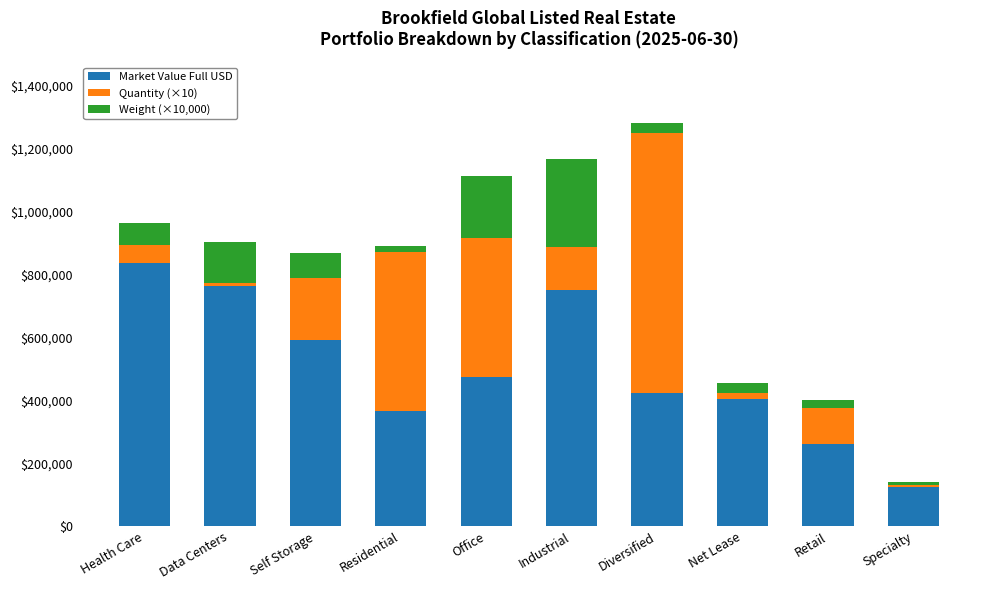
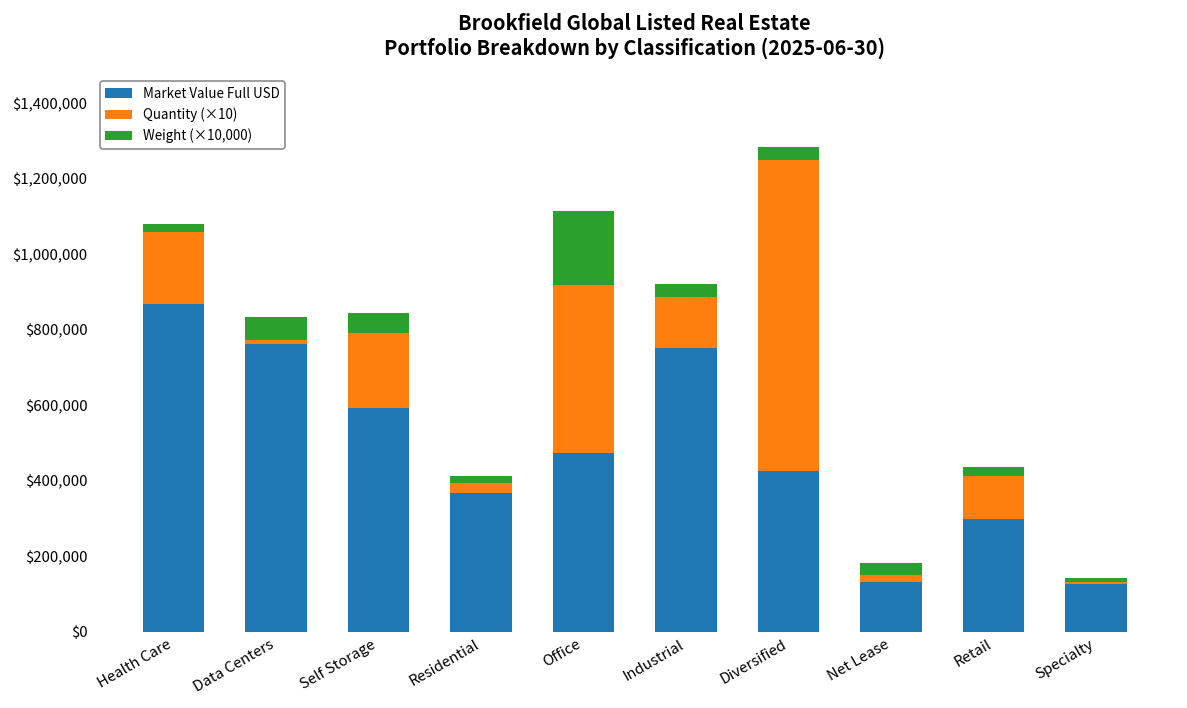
  {
    "Market Value Full USD": {
-     "Health Care": "$840,000",
+     "Health Care": "$870,000",
      "Data Centers": "$760,000",
      "Self Storage": "$590,000",
      "Residential": "$370,000",
      "Office": "$470,000",
      "Industrial": "$750,000",
      "Diversified": "$430,000",
-     "Net Lease": "$400,000",
-     "Retail": "$260,000",
+     "Net Lease": "$130,000",
+     "Retail": "$300,000",
      "Specialty": "$130,000"
    },
    "Quantity (×10)": {
-     "Health Care": "$60,000",
+     "Health Care": "$190,000",
      "Data Centers": "$10,000",
      "Self Storage": "$200,000",
-     "Residential": "$510,000",
+     "Residential": "$30,000",
      "Office": "$440,000",
      "Industrial": "$140,000",
      "Diversified": "$820,000",
      "Net Lease": "$20,000",
      "Retail": "$110,000"
    },
    "Weight (×10,000)": {
-     "Health Care": "$70,000",
-     "Data Centers": "$130,000",
-     "Self Storage": "$80,000",
+     "Health Care": "$20,000",
+     "Data Centers": "$60,000",
+     "Self Storage": "$50,000",
      "Residential": "$20,000",
      "Office": "$200,000",
-     "Industrial": "$280,000",
+     "Industrial": "$30,000",
      "Diversified": "$30,000",
      "Net Lease": "$30,000",
      "Retail": "$20,000",
      "Specialty": "$10,000"
    }
  }
